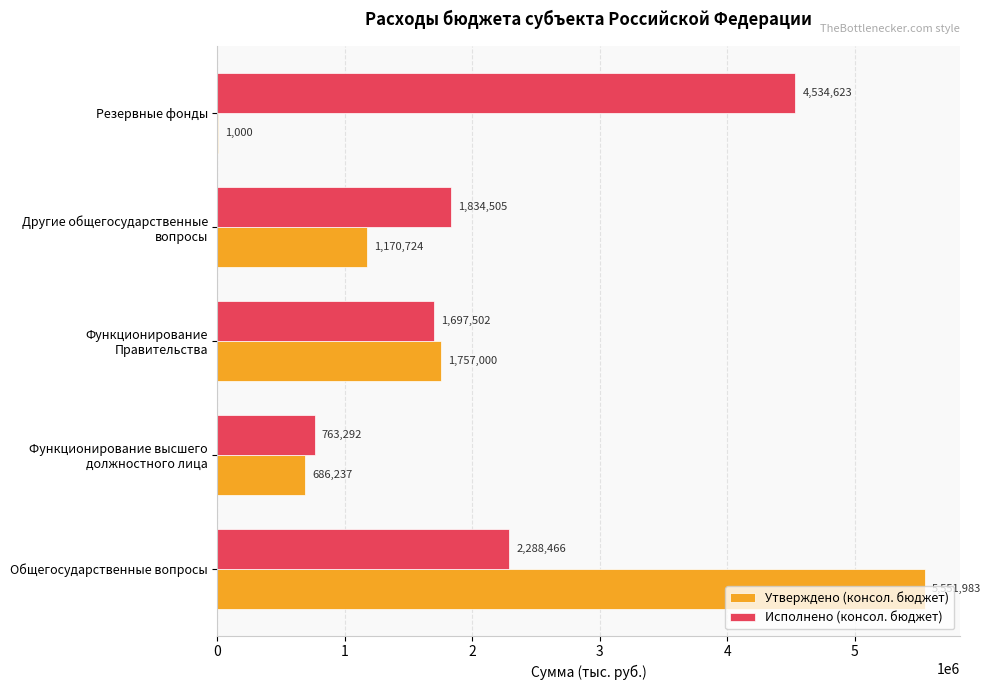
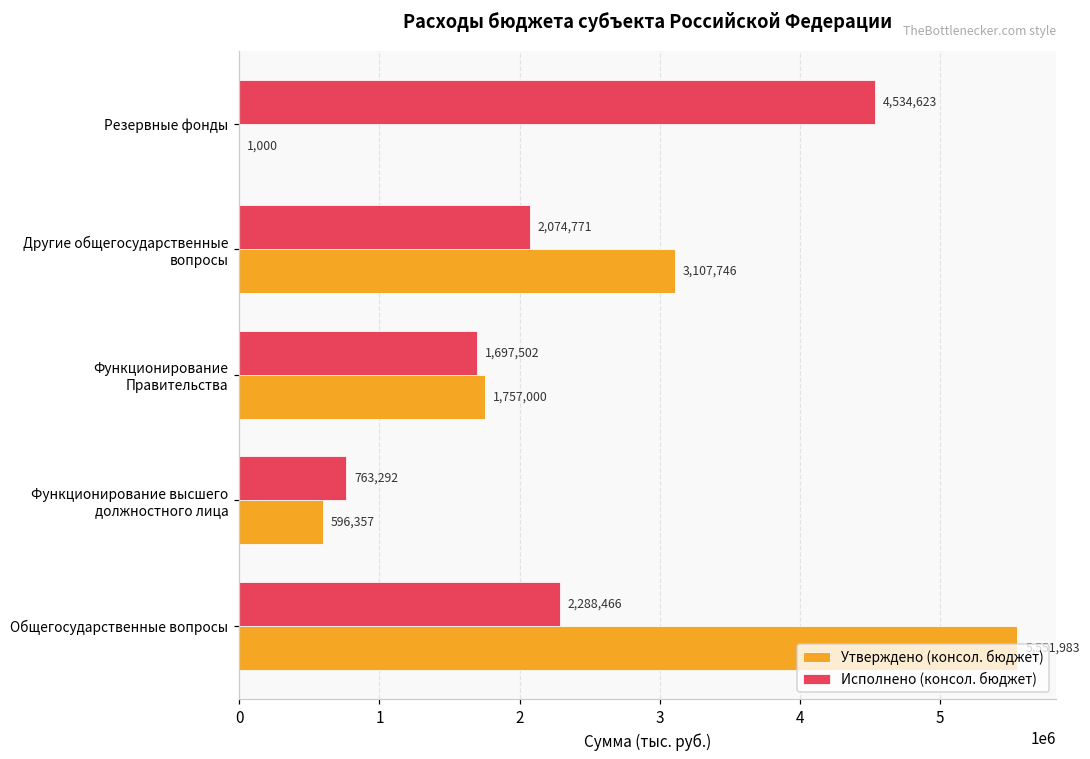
  {
    "Утверждено (консол. бюджет)": {
      "Резервные фонды": "1,000",
-     "Другие общегосударственные вопросы": "1,170,724",
+     "Другие общегосударственные вопросы": "3,107,746",
      "Функционирование Правительства": "1,757,000",
-     "Функционирование высшего должностного лица": "686,237"
+     "Функционирование высшего должностного лица": "596,357"
    },
    "Исполнено (консол. бюджет)": {
      "Резервные фонды": "4,534,623",
-     "Другие общегосударственные вопросы": "1,834,505",
+     "Другие общегосударственные вопросы": "2,074,771",
      "Функционирование Правительства": "1,697,502",
      "Функционирование высшего должностного лица": "763,292",
      "Общегосударственные вопросы": "2,288,466"
    }
  }
